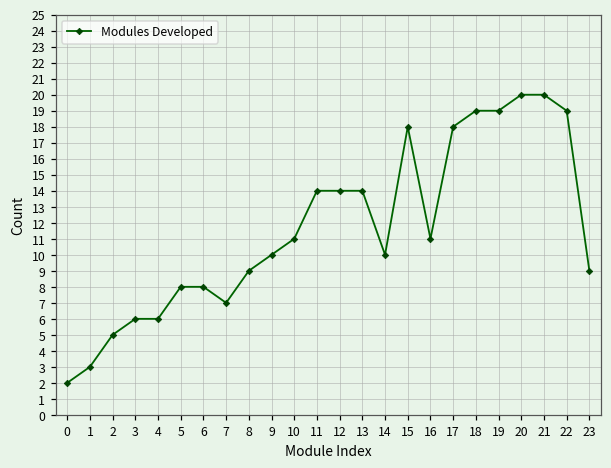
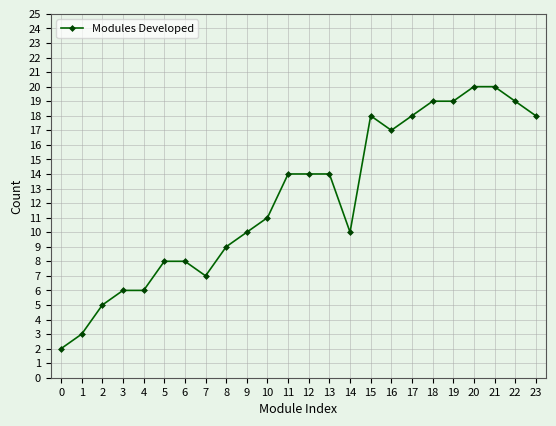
  {
    "0": 2,
    "1": 3,
    "2": 5,
    "3": 6,
    "4": 6,
    "5": 8,
    "6": 8,
    "7": 7,
    "8": 9,
    "9": 10,
    "10": 11,
    "11": 14,
    "12": 14,
    "13": 14,
    "14": 10,
    "15": 18,
-   "16": 11,
+   "16": 17,
    "17": 18,
    "18": 19,
    "19": 19,
    "20": 20,
    "21": 20,
    "22": 19,
-   "23": 9
+   "23": 18
  }
